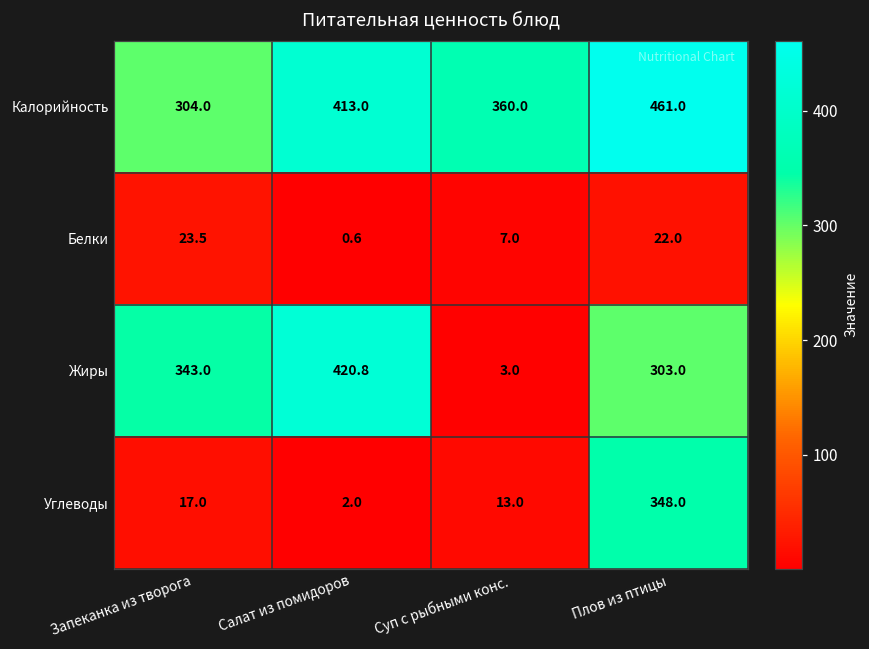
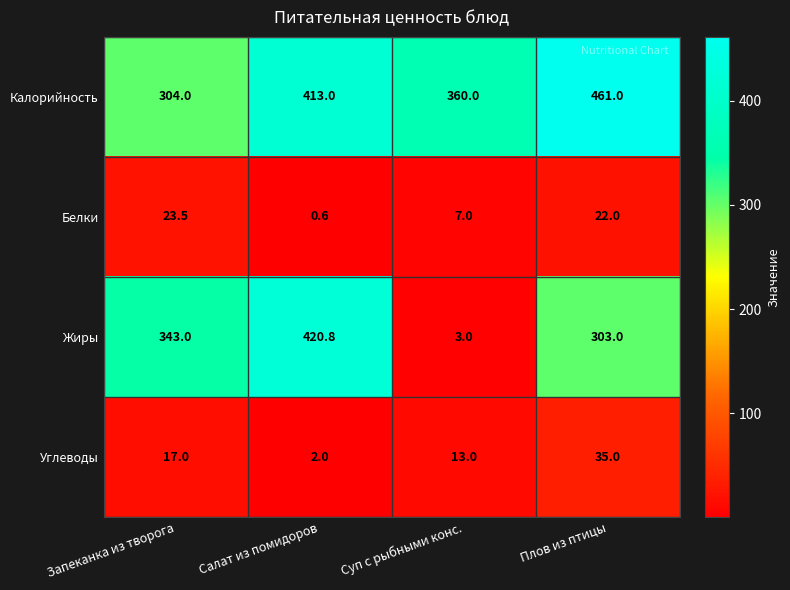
  {
    "Калорийность": {
      "Запеканка из творога": 304.0,
      "Салат из помидоров": 413.0,
      "Суп с рыбными конс.": 360.0
    },
    "Белки": {
      "Запеканка из творога": 23.5,
      "Салат из помидоров": 0.6,
      "Суп с рыбными конс.": 7.0,
      "Плов из птицы": 22.0
    },
    "Жиры": {
      "Запеканка из творога": 343.0,
      "Салат из помидоров": 420.8,
      "Суп с рыбными конс.": 3.0,
      "Плов из птицы": 303.0
    },
    "Углеводы": {
      "Запеканка из творога": 17.0,
      "Салат из помидоров": 2.0,
      "Суп с рыбными конс.": 13.0,
-     "Плов из птицы": 348.0
+     "Плов из птицы": 35.0
    }
  }
